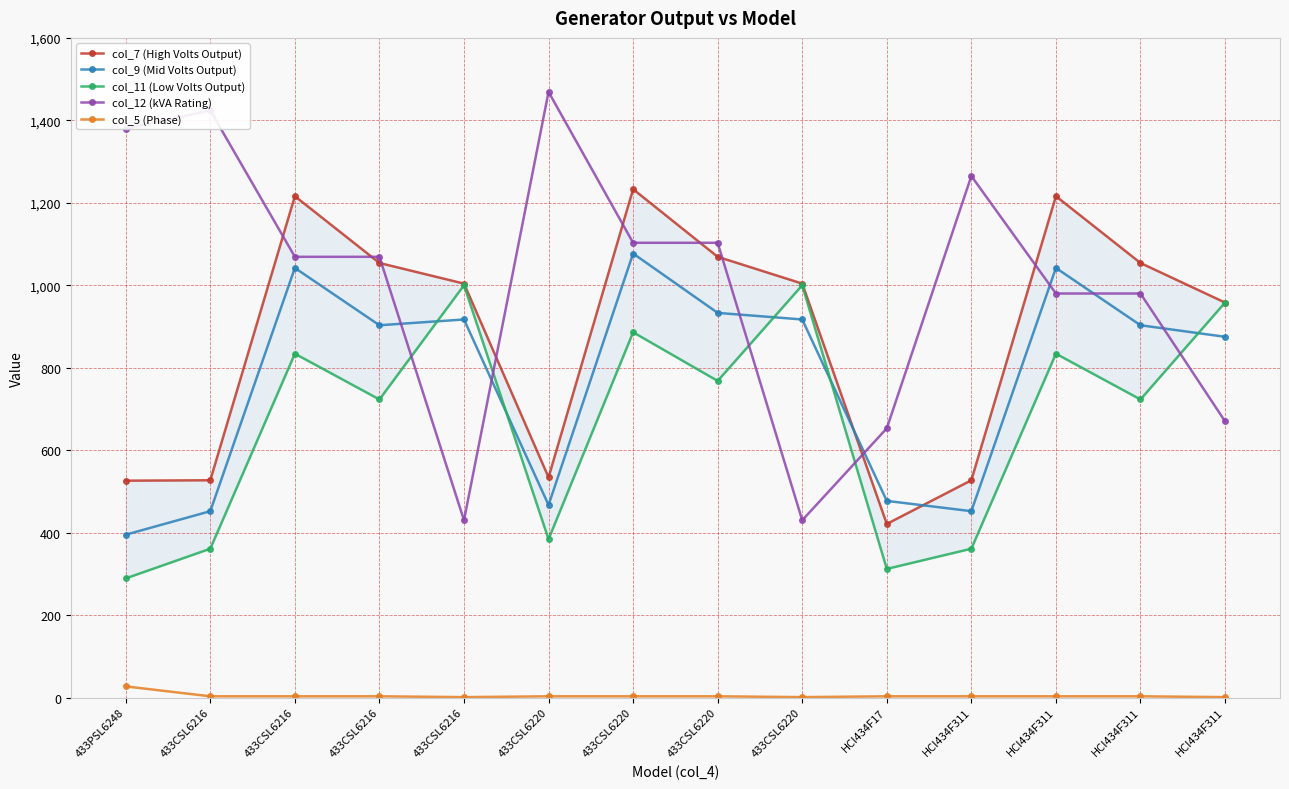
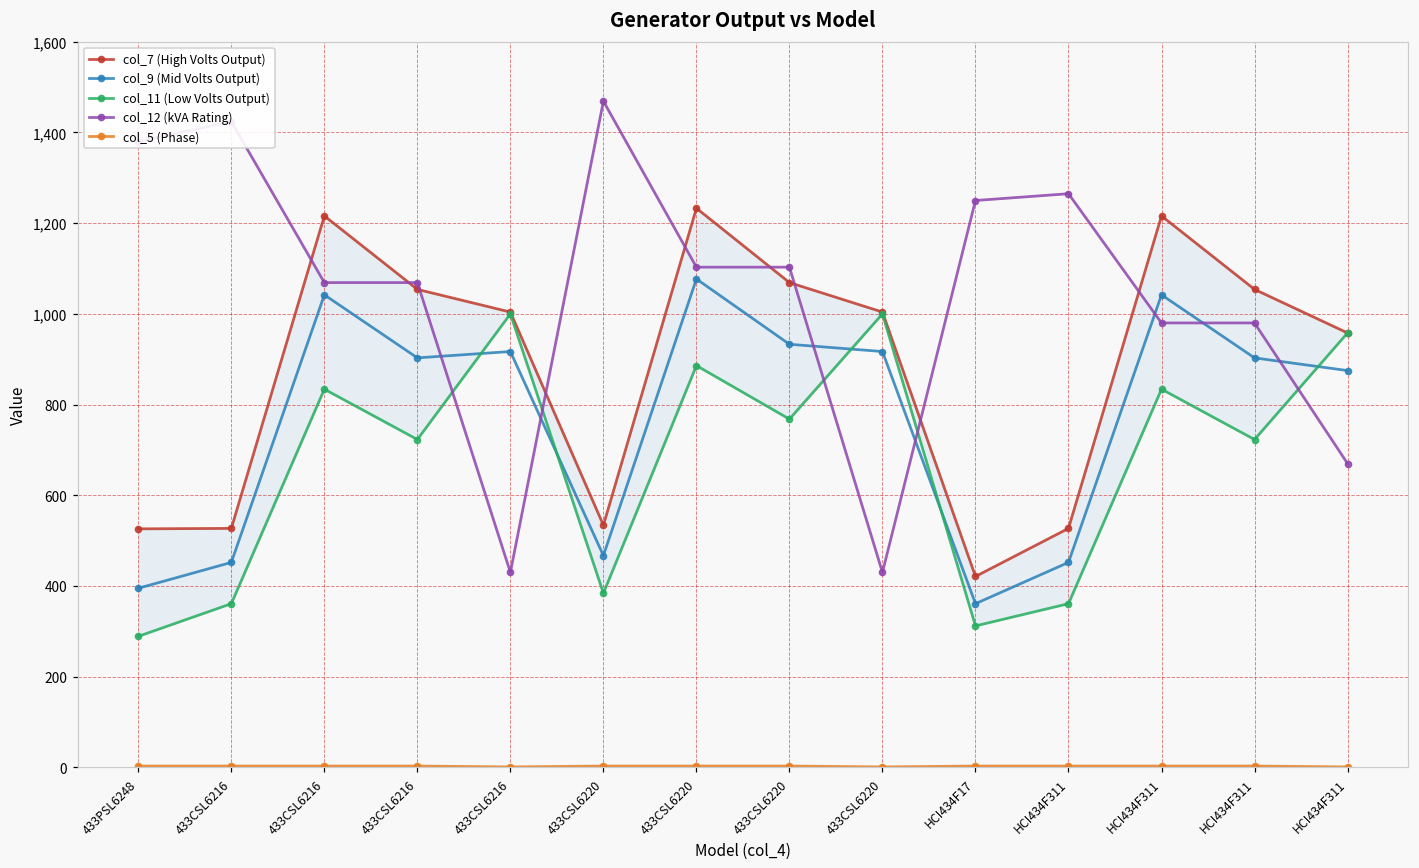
  {
    "col_7 (High Volts Output)": {
      "433PSL6248": "530",
      "HCI434F17": "420"
    },
    "col_9 (Mid Volts Output)": {
      "433PSL6248": "400",
-     "HCI434F17": "480"
+     "HCI434F17": "360"
    },
    "col_11 (Low Volts Output)": {
      "433PSL6248": "290",
      "HCI434F17": "310"
    },
    "col_12 (kVA Rating)": {
-     "HCI434F17": "650"
+     "HCI434F17": "1,250"
    },
    "col_5 (Phase)": {
-     "433PSL6248": "30",
+     "433PSL6248": "0",
      "HCI434F17": "0"
    }
  }
